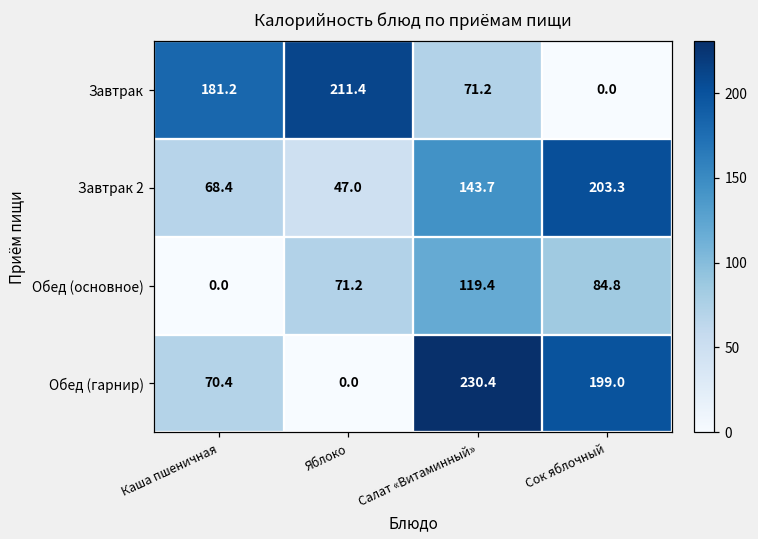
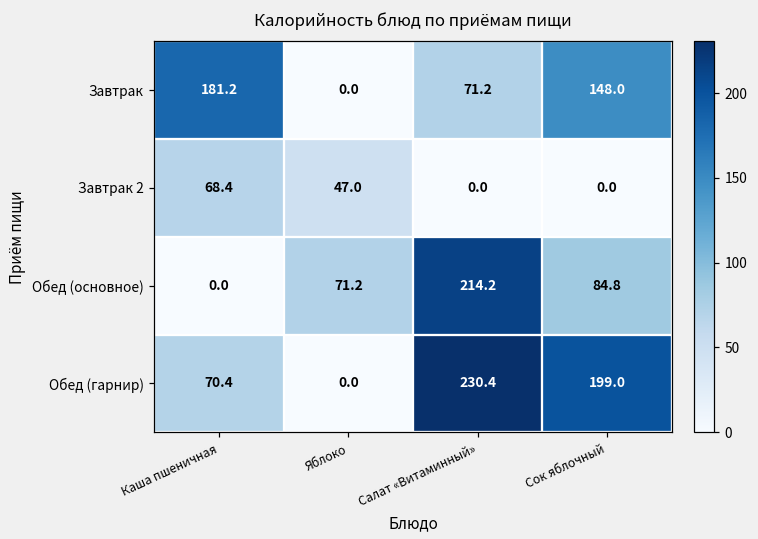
  {
    "Завтрак": {
      "Каша пшеничная": 181.2,
-     "Яблоко": 211.4,
+     "Яблоко": 0.0,
      "Салат «Витаминный»": 71.2,
-     "Сок яблочный": 0.0
+     "Сок яблочный": 148.0
    },
    "Завтрак 2": {
      "Каша пшеничная": 68.4,
      "Яблоко": 47.0,
-     "Салат «Витаминный»": 143.7,
-     "Сок яблочный": 203.3
+     "Салат «Витаминный»": 0.0,
+     "Сок яблочный": 0.0
    },
    "Обед (основное)": {
      "Каша пшеничная": 0.0,
      "Яблоко": 71.2,
-     "Салат «Витаминный»": 119.4,
+     "Салат «Витаминный»": 214.2,
      "Сок яблочный": 84.8
    },
    "Обед (гарнир)": {
      "Каша пшеничная": 70.4,
      "Яблоко": 0.0,
      "Салат «Витаминный»": 230.4,
      "Сок яблочный": 199.0
    }
  }
